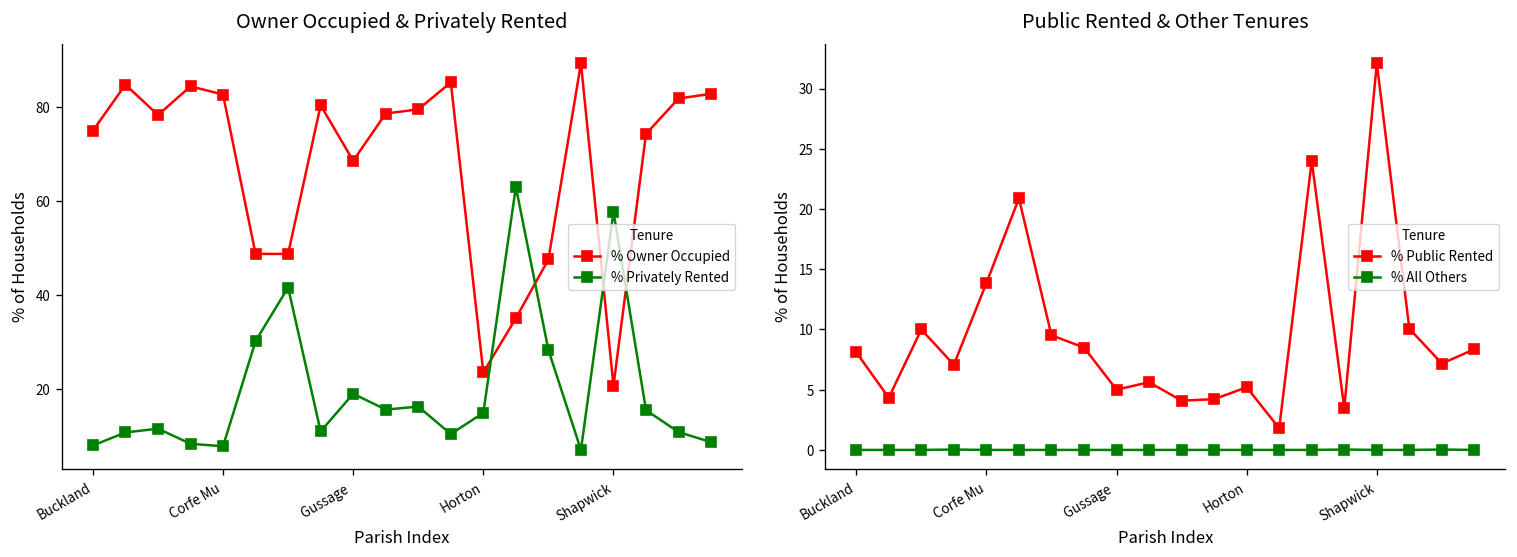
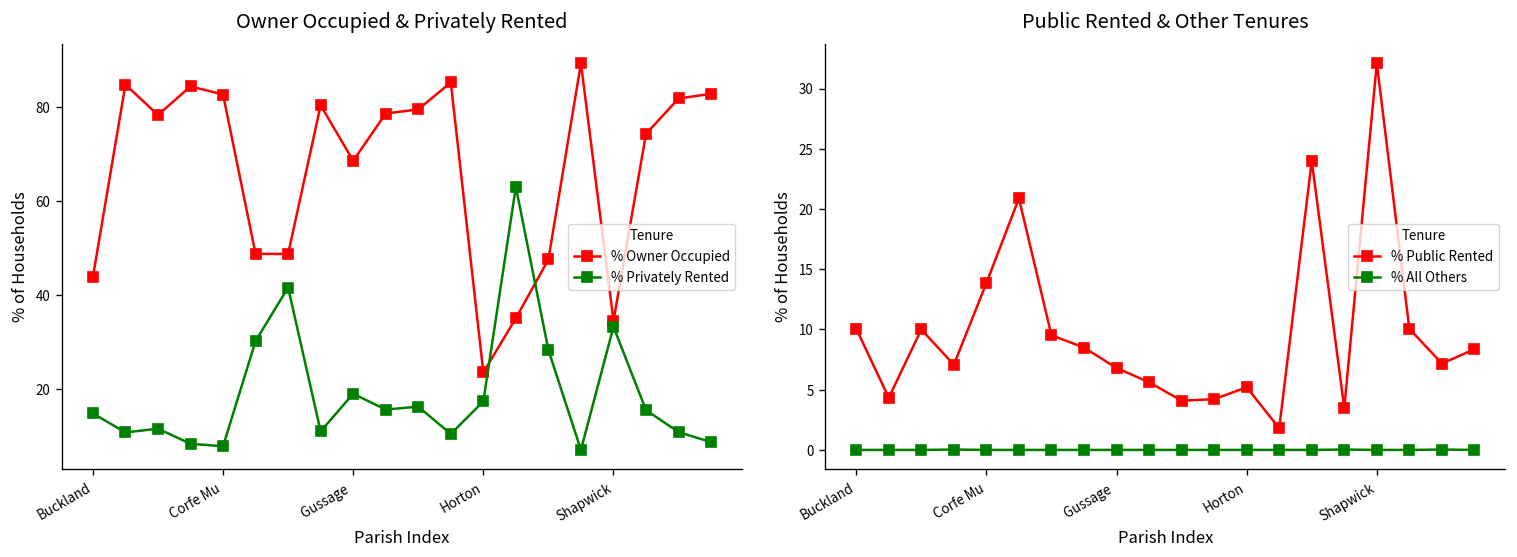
  {
    "Owner Occupied & Privately Rented": {
      "% Owner Occupied": {
-       "Buckland": 75,
+       "Buckland": 44,
        "Corfe Mu": 83,
        "Gussage": 69,
        "Horton": 24,
-       "Shapwick": 21
+       "Shapwick": 35
      },
      "% Privately Rented": {
-       "Buckland": 8,
+       "Buckland": 15,
        "Corfe Mu": 8,
        "Gussage": 19,
-       "Horton": 15,
-       "Shapwick": 58
+       "Horton": 17,
+       "Shapwick": 33
      }
    },
    "Public Rented & Other Tenures": {
      "% Public Rented": {
-       "Buckland": 8.1,
+       "Buckland": 10.1,
        "Corfe Mu": 13.8,
-       "Gussage": 5.0,
+       "Gussage": 6.8,
        "Horton": 5.2,
        "Shapwick": 32.1
      },
      "% All Others": {
        "Buckland": 0.0,
        "Corfe Mu": 0.0,
        "Gussage": 0.0,
        "Horton": 0.0,
        "Shapwick": 0.0
      }
    }
  }
